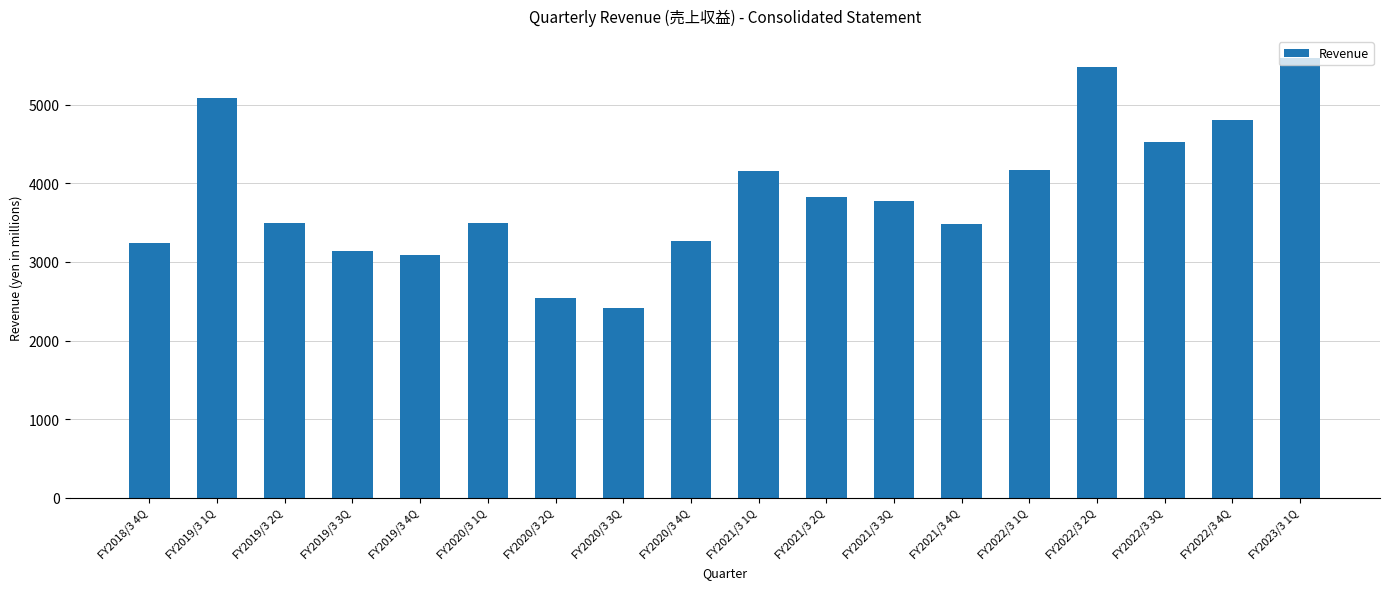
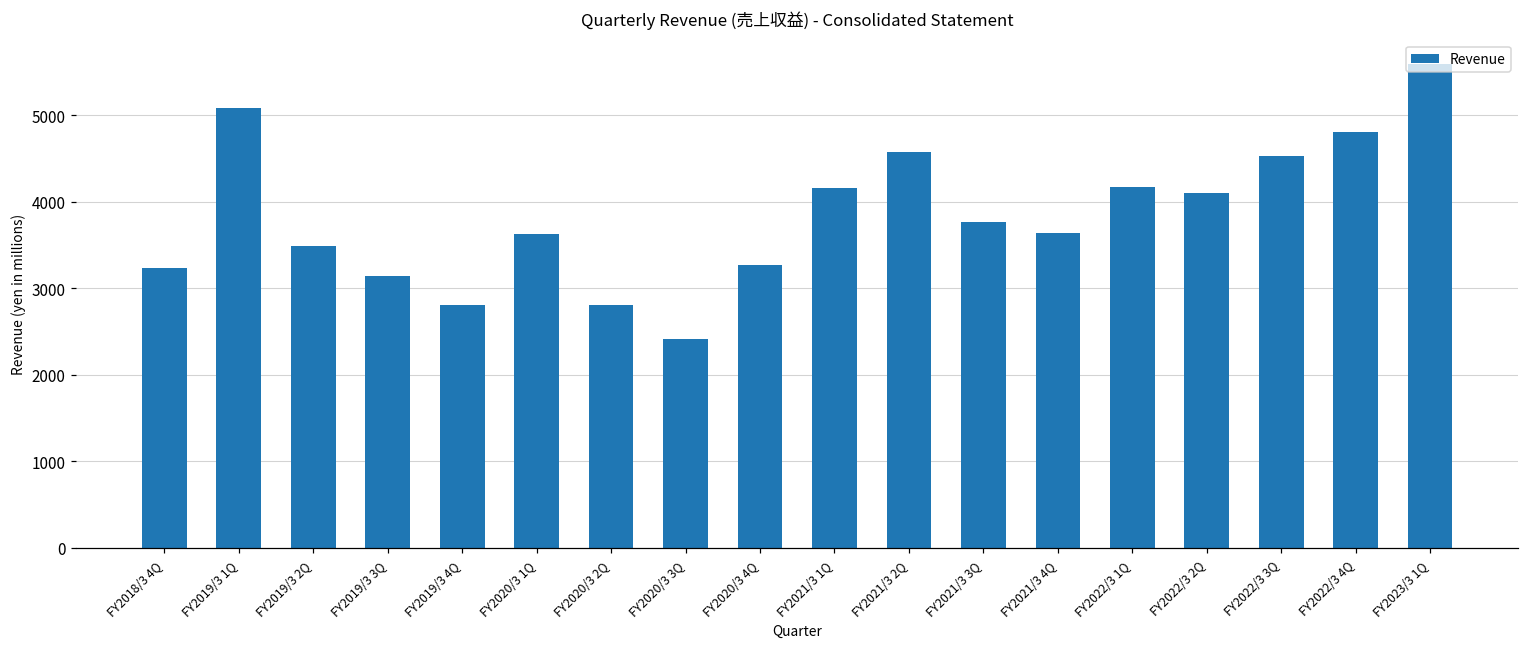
  {
    "FY2018/3 4Q": 3200,
    "FY2019/3 1Q": 5100,
    "FY2019/3 2Q": 3500,
    "FY2019/3 3Q": 3100,
-   "FY2019/3 4Q": 3100,
-   "FY2020/3 1Q": 3500,
-   "FY2020/3 2Q": 2500,
+   "FY2019/3 4Q": 2800,
+   "FY2020/3 1Q": 3600,
+   "FY2020/3 2Q": 2800,
    "FY2020/3 3Q": 2400,
    "FY2020/3 4Q": 3300,
    "FY2021/3 1Q": 4200,
-   "FY2021/3 2Q": 3800,
+   "FY2021/3 2Q": 4600,
    "FY2021/3 3Q": 3800,
-   "FY2021/3 4Q": 3500,
+   "FY2021/3 4Q": 3600,
    "FY2022/3 1Q": 4200,
-   "FY2022/3 2Q": 5500,
+   "FY2022/3 2Q": 4100,
    "FY2022/3 3Q": 4500,
    "FY2022/3 4Q": 4800
  }
